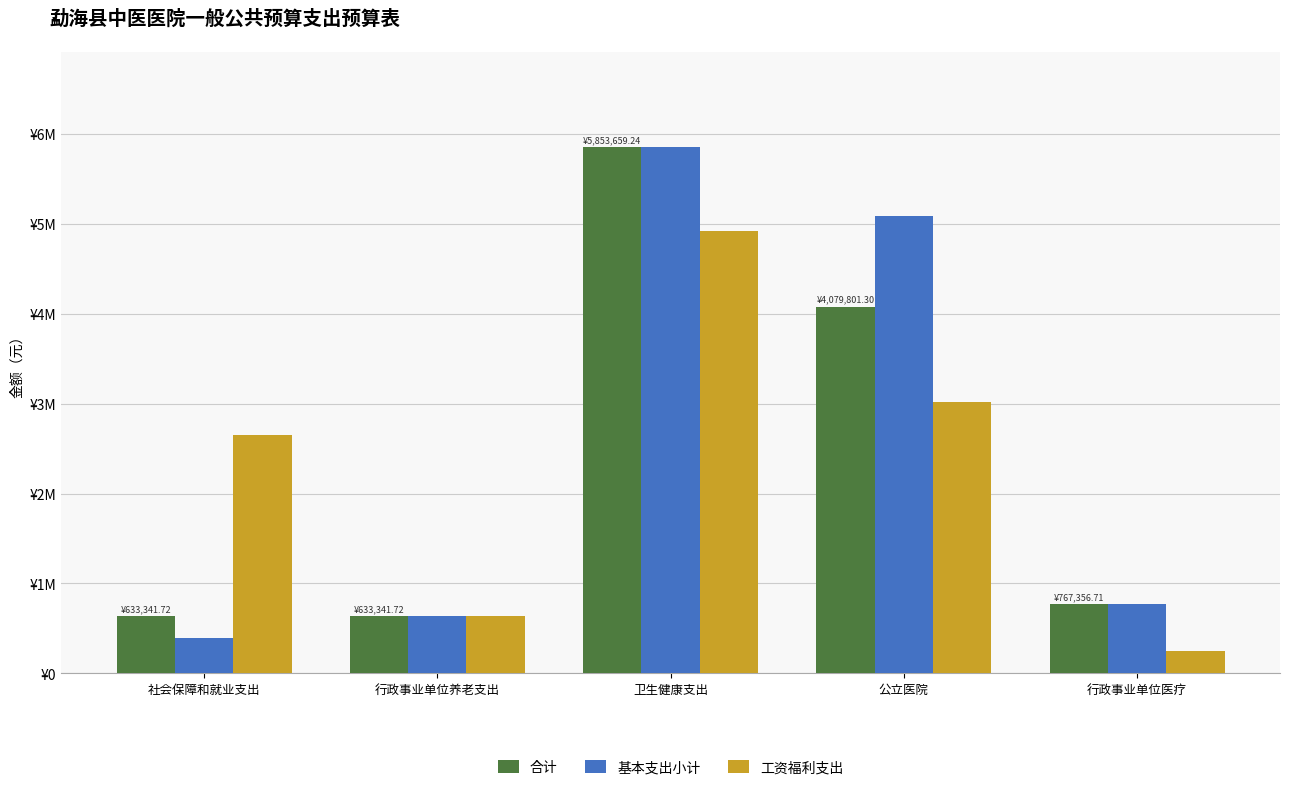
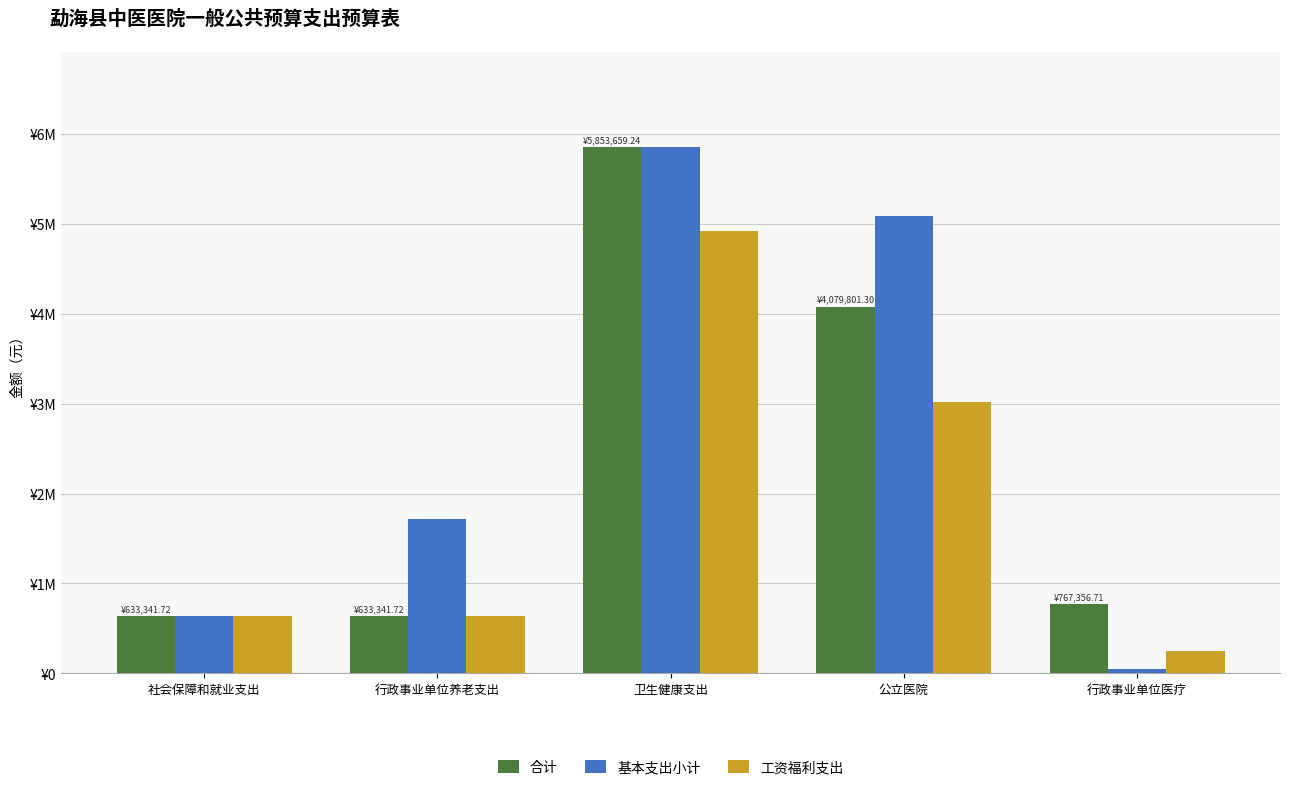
  {
    "合计": {
      "社会保障和就业支出": "¥633,341.72",
      "行政事业单位养老支出": "¥633,341.72",
      "卫生健康支出": "¥5,853,659.24",
      "公立医院": "¥4,079,801.30",
      "行政事业单位医疗": "¥767,356.71"
    },
    "基本支出小计": {
-     "社会保障和就业支出": "¥400000",
-     "行政事业单位养老支出": "¥600000",
+     "社会保障和就业支出": "¥600000",
+     "行政事业单位养老支出": "¥1700000",
      "卫生健康支出": "¥5900000",
      "公立医院": "¥5100000",
-     "行政事业单位医疗": "¥800000"
+     "行政事业单位医疗": "¥100000"
    },
    "工资福利支出": {
-     "社会保障和就业支出": "¥2700000",
+     "社会保障和就业支出": "¥600000",
      "行政事业单位养老支出": "¥600000",
      "卫生健康支出": "¥4900000",
      "公立医院": "¥3000000",
      "行政事业单位医疗": "¥300000"
    }
  }
